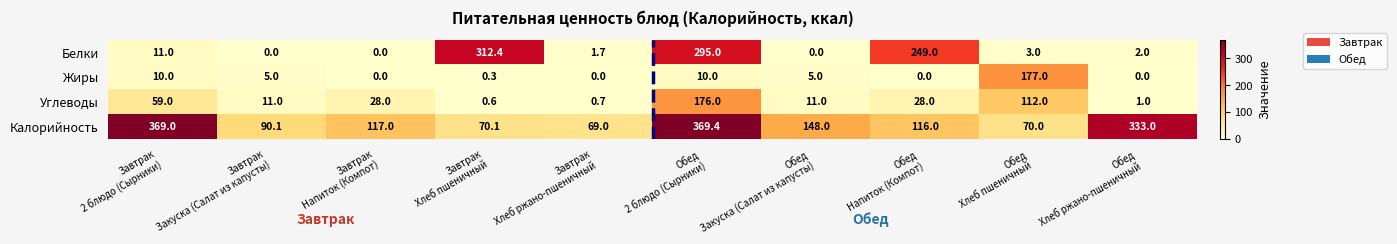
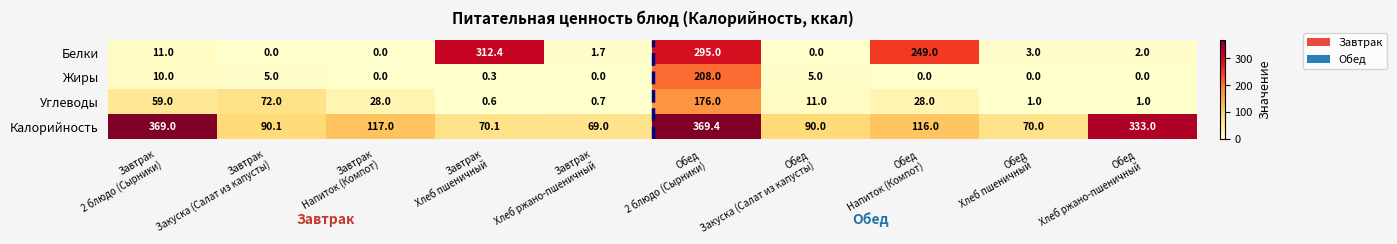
  {
    "Белки": {
      "Завтрак 2 блюдо (Сырники)": 11.0,
      "Завтрак Закуска (Салат из капусты)": 0.0,
      "Завтрак Напиток (Компот)": 0.0,
      "Завтрак Хлеб пшеничный": 312.4,
      "Завтрак Хлеб ржано-пшеничный": 1.7,
      "Обед 2 блюдо (Сырники)": 295.0,
      "Обед Закуска (Салат из капусты)": 0.0,
      "Обед Напиток (Компот)": 249.0,
      "Обед Хлеб пшеничный": 3.0,
      "Обед Хлеб ржано-пшеничный": 2.0
    },
    "Жиры": {
      "Завтрак 2 блюдо (Сырники)": 10.0,
      "Завтрак Закуска (Салат из капусты)": 5.0,
      "Завтрак Напиток (Компот)": 0.0,
      "Завтрак Хлеб пшеничный": 0.3,
      "Завтрак Хлеб ржано-пшеничный": 0.0,
-     "Обед 2 блюдо (Сырники)": 10.0,
+     "Обед 2 блюдо (Сырники)": 208.0,
      "Обед Закуска (Салат из капусты)": 5.0,
      "Обед Напиток (Компот)": 0.0,
-     "Обед Хлеб пшеничный": 177.0,
+     "Обед Хлеб пшеничный": 0.0,
      "Обед Хлеб ржано-пшеничный": 0.0
    },
    "Углеводы": {
      "Завтрак 2 блюдо (Сырники)": 59.0,
-     "Завтрак Закуска (Салат из капусты)": 11.0,
+     "Завтрак Закуска (Салат из капусты)": 72.0,
      "Завтрак Напиток (Компот)": 28.0,
      "Завтрак Хлеб пшеничный": 0.6,
      "Завтрак Хлеб ржано-пшеничный": 0.7,
      "Обед 2 блюдо (Сырники)": 176.0,
      "Обед Закуска (Салат из капусты)": 11.0,
      "Обед Напиток (Компот)": 28.0,
-     "Обед Хлеб пшеничный": 112.0,
+     "Обед Хлеб пшеничный": 1.0,
      "Обед Хлеб ржано-пшеничный": 1.0
    },
    "Калорийность": {
      "Завтрак 2 блюдо (Сырники)": 369.0,
      "Завтрак Закуска (Салат из капусты)": 90.1,
      "Завтрак Напиток (Компот)": 117.0,
      "Завтрак Хлеб пшеничный": 70.1,
      "Завтрак Хлеб ржано-пшеничный": 69.0,
      "Обед 2 блюдо (Сырники)": 369.4,
-     "Обед Закуска (Салат из капусты)": 148.0,
+     "Обед Закуска (Салат из капусты)": 90.0,
      "Обед Напиток (Компот)": 116.0,
      "Обед Хлеб пшеничный": 70.0,
      "Обед Хлеб ржано-пшеничный": 333.0
    }
  }
